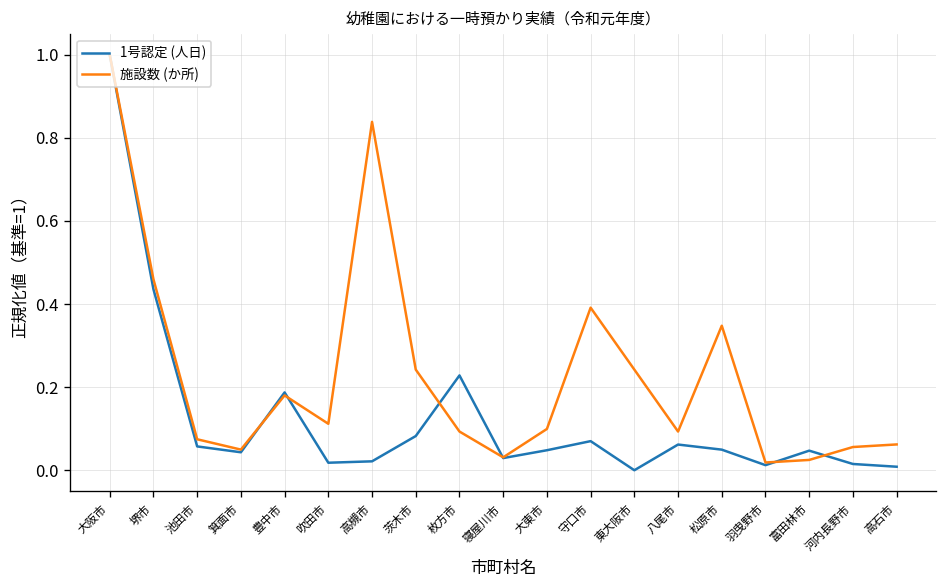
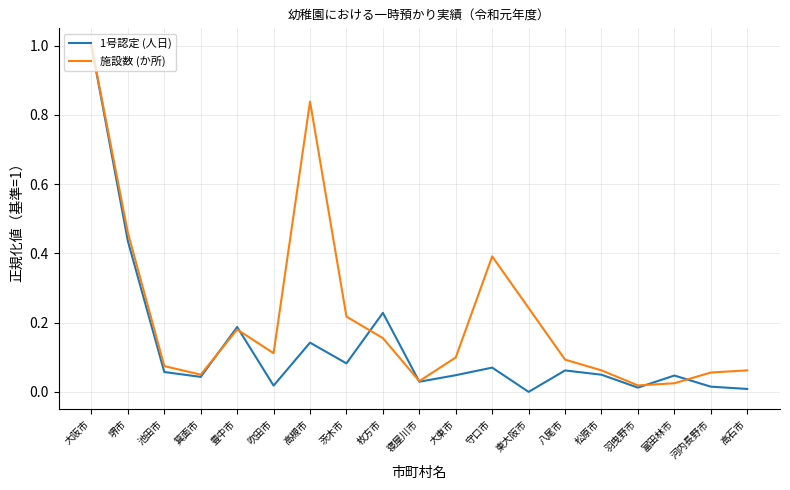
  {
    "1号認定 (人日)": {
      "堺市": 0.44,
      "池田市": 0.06,
      "吹田市": 0.02,
-     "高槻市": 0.02,
+     "高槻市": 0.14,
      "茨木市": 0.08,
      "枚方市": 0.23,
      "大東市": 0.05,
      "守口市": 0.07,
      "東大阪市": 0.00,
      "八尾市": 0.06,
      "松原市": 0.05,
      "富田林市": 0.05,
      "河内長野市": 0.02,
      "高石市": 0.01
    },
    "施設数 (か所)": {
      "堺市": 0.46,
      "池田市": 0.07,
      "吹田市": 0.11,
      "高槻市": 0.84,
-     "茨木市": 0.24,
-     "枚方市": 0.09,
+     "茨木市": 0.22,
+     "枚方市": 0.16,
      "大東市": 0.10,
      "守口市": 0.39,
      "東大阪市": 0.24,
      "八尾市": 0.09,
-     "松原市": 0.35,
+     "松原市": 0.06,
      "富田林市": 0.02,
      "河内長野市": 0.06,
      "高石市": 0.06
    }
  }
